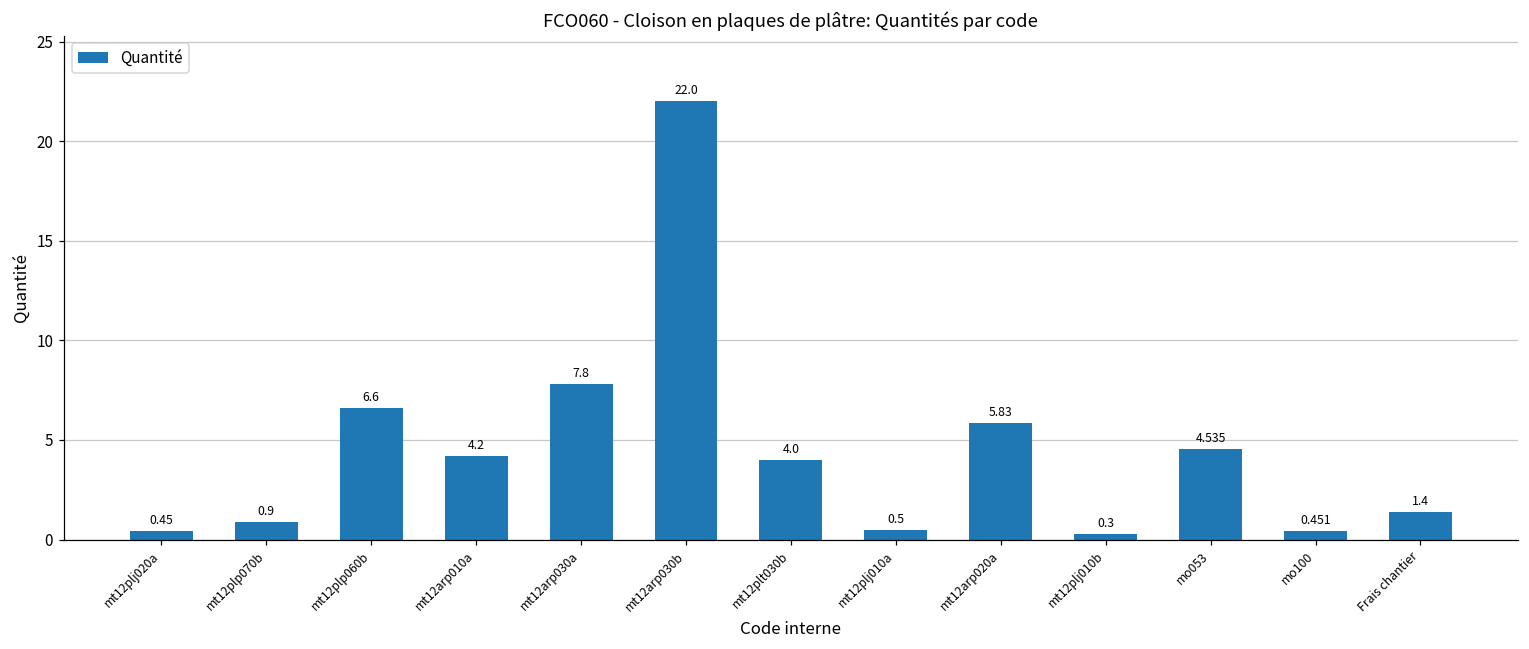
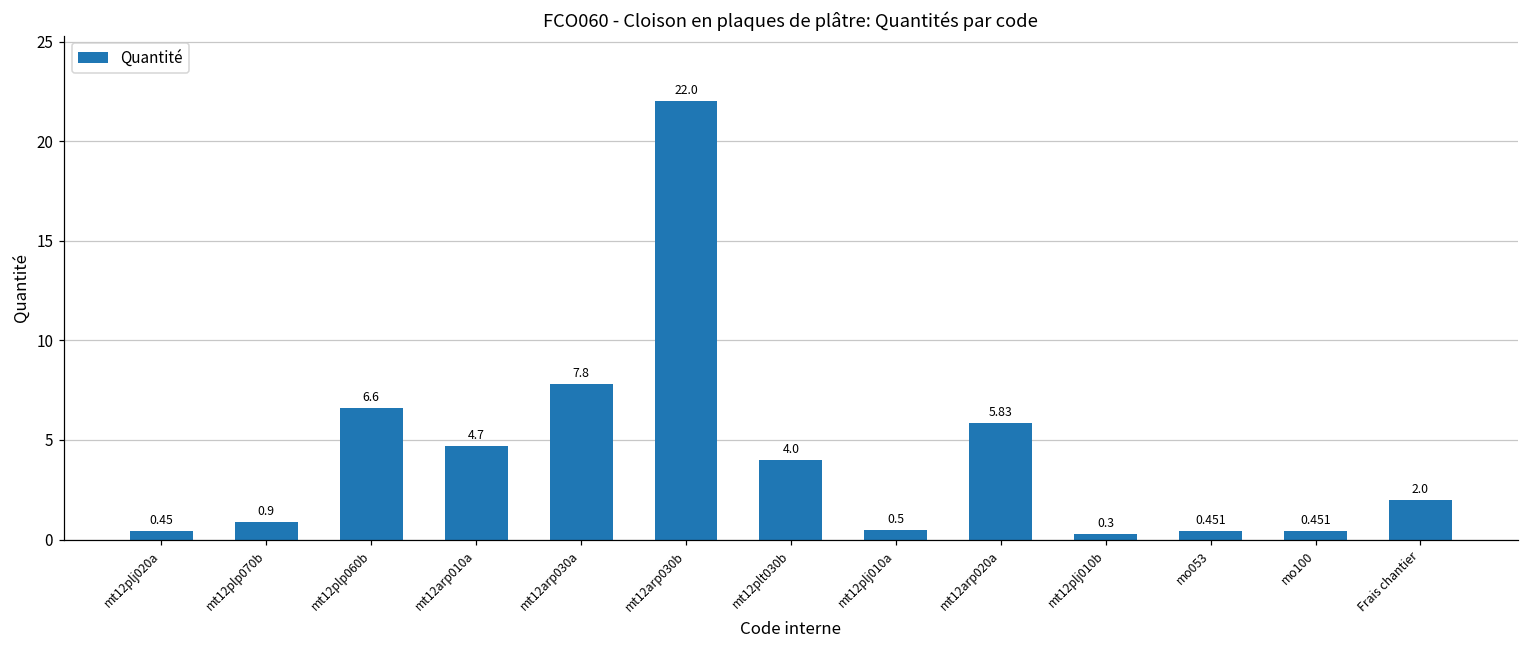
  {
    "mt12plj020a": 0.45,
    "mt12plp070b": 0.9,
    "mt12plp060b": 6.6,
-   "mt12arp010a": 4.2,
+   "mt12arp010a": 4.7,
    "mt12arp030a": 7.8,
    "mt12arp030b": 22.0,
    "mt12plt030b": 4.0,
    "mt12plj010a": 0.5,
    "mt12arp020a": 5.83,
    "mt12plj010b": 0.3,
-   "mo053": 4.535,
+   "mo053": 0.451,
    "mo100": 0.451,
-   "Frais chantier": 1.4
+   "Frais chantier": 2.0
  }
